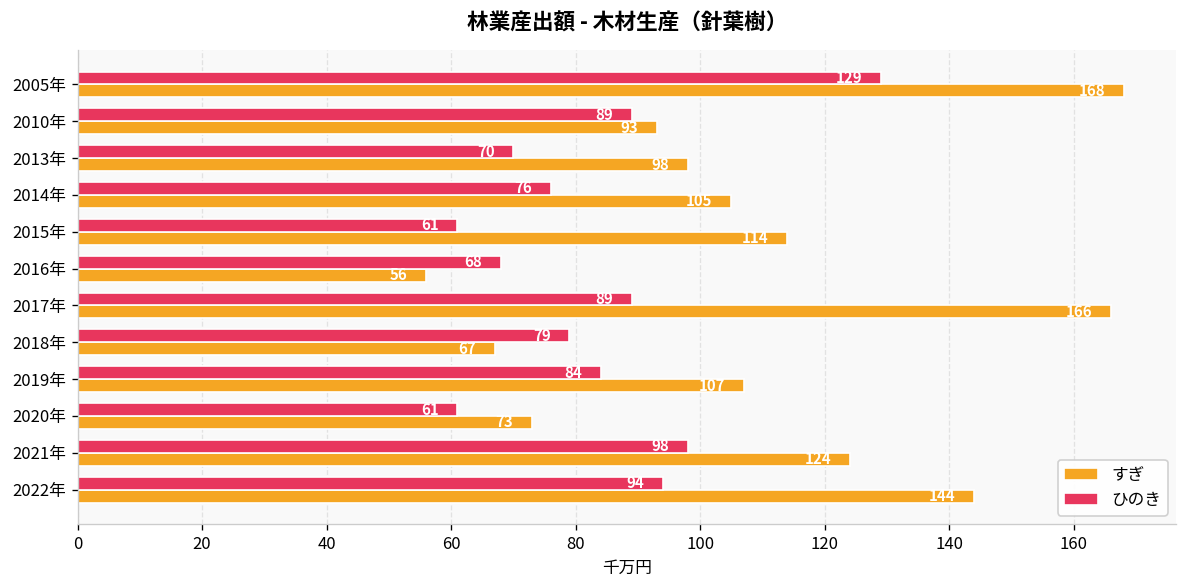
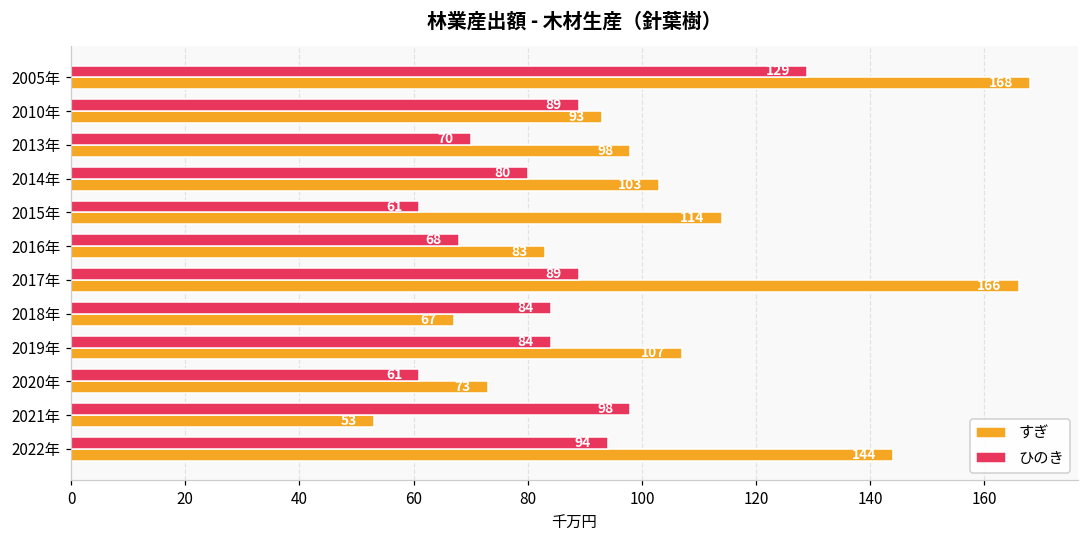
  {
    "すぎ": {
      "2005年": 168,
      "2010年": 93,
      "2013年": 98,
-     "2014年": 105,
+     "2014年": 103,
      "2015年": 114,
-     "2016年": 56,
+     "2016年": 83,
      "2017年": 166,
      "2018年": 67,
      "2019年": 107,
      "2020年": 73,
-     "2021年": 124,
+     "2021年": 53,
      "2022年": 144
    },
    "ひのき": {
      "2005年": 129,
      "2010年": 89,
      "2013年": 70,
-     "2014年": 76,
+     "2014年": 80,
      "2015年": 61,
      "2016年": 68,
      "2017年": 89,
-     "2018年": 79,
+     "2018年": 84,
      "2019年": 84,
      "2020年": 61,
      "2021年": 98,
      "2022年": 94
    }
  }
